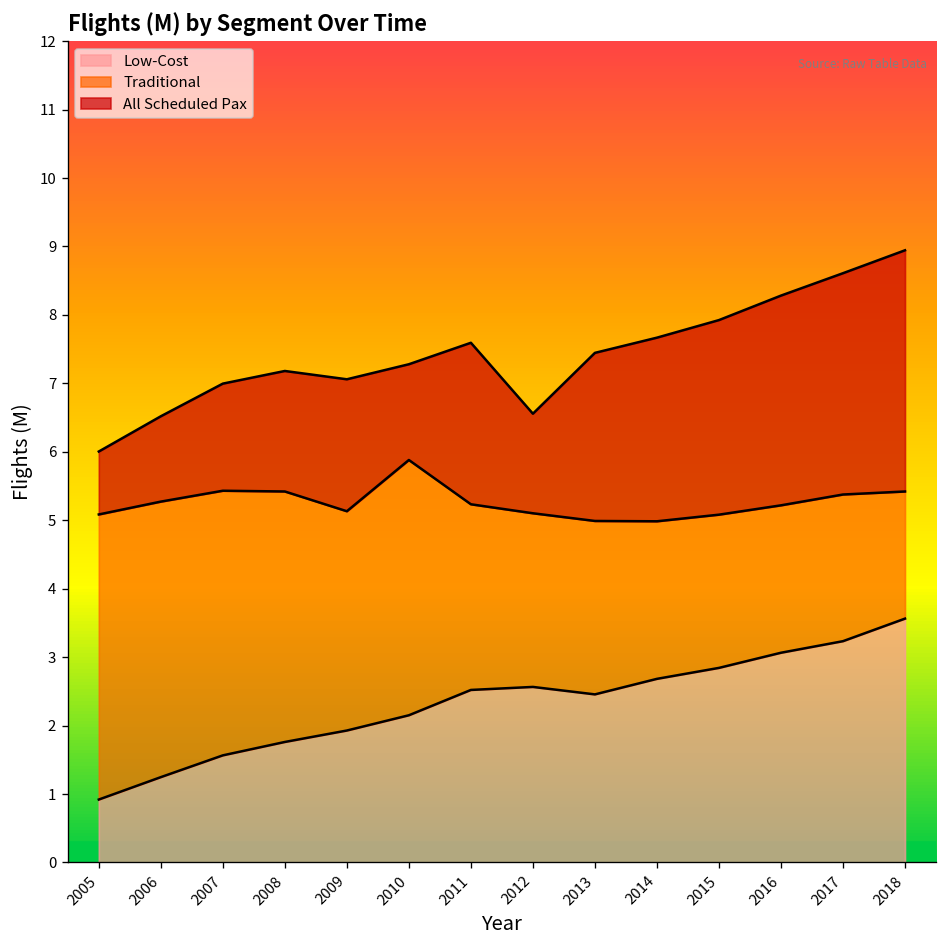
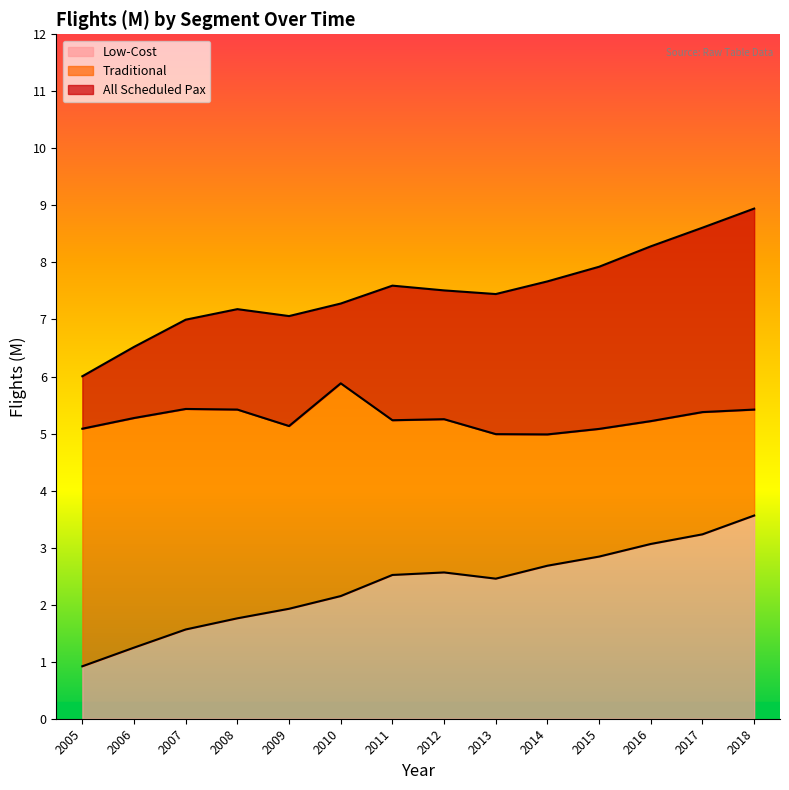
  {
    "Low-Cost": {
      "2005": 0.9,
      "2006": 1.2,
      "2007": 1.6,
      "2008": 1.8,
      "2009": 1.9,
      "2010": 2.2,
      "2011": 2.5,
      "2012": 2.6,
      "2013": 2.5,
      "2014": 2.7,
      "2015": 2.8,
      "2016": 3.1,
      "2017": 3.2,
      "2018": 3.6
    },
    "Traditional": {
      "2005": 5.1,
      "2006": 5.3,
      "2007": 5.4,
      "2008": 5.4,
      "2009": 5.1,
      "2010": 5.9,
      "2011": 5.2,
-     "2012": 5.1,
+     "2012": 5.3,
      "2013": 5.0,
      "2014": 5.0,
      "2015": 5.1,
      "2016": 5.2,
      "2017": 5.4,
      "2018": 5.4
    },
    "All Scheduled Pax": {
      "2005": 6.0,
      "2006": 6.5,
      "2007": 7.0,
      "2008": 7.2,
      "2009": 7.1,
      "2010": 7.3,
      "2011": 7.6,
-     "2012": 6.6,
+     "2012": 7.5,
      "2013": 7.4,
      "2014": 7.7,
      "2015": 7.9,
      "2016": 8.3,
      "2017": 8.6,
      "2018": 8.9
    }
  }
